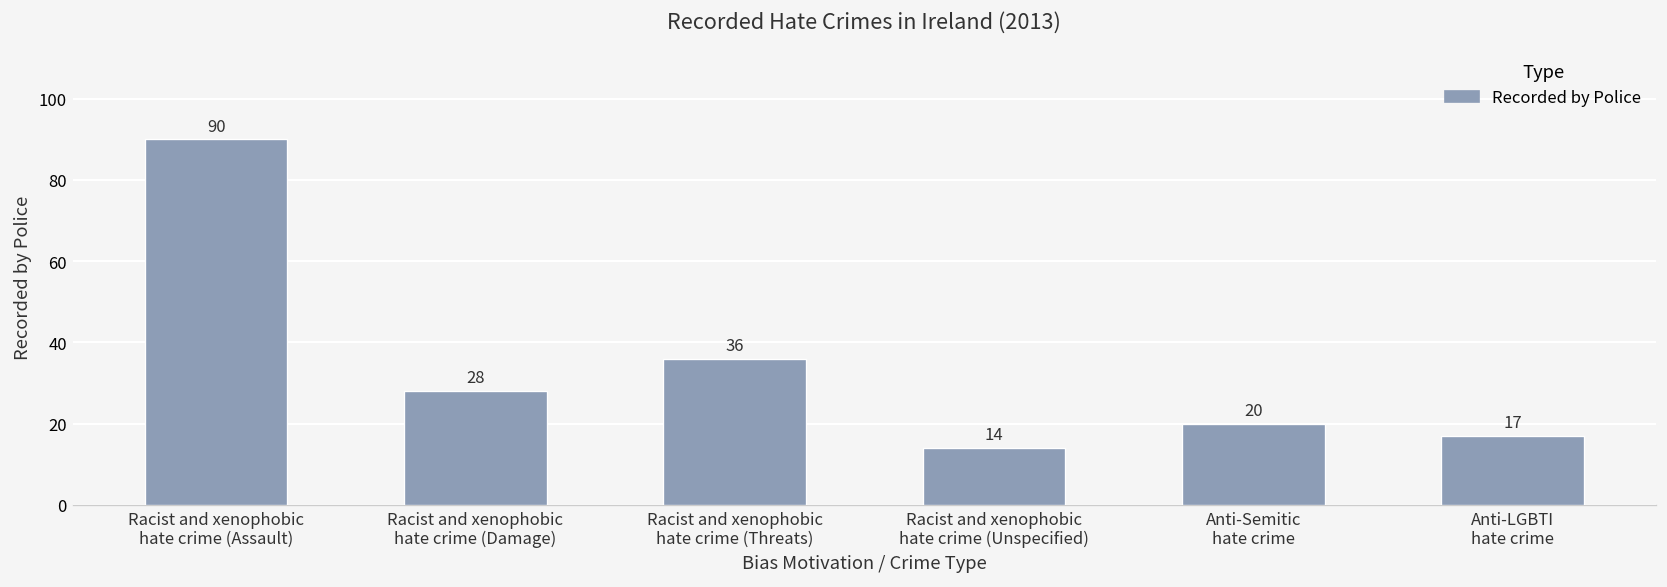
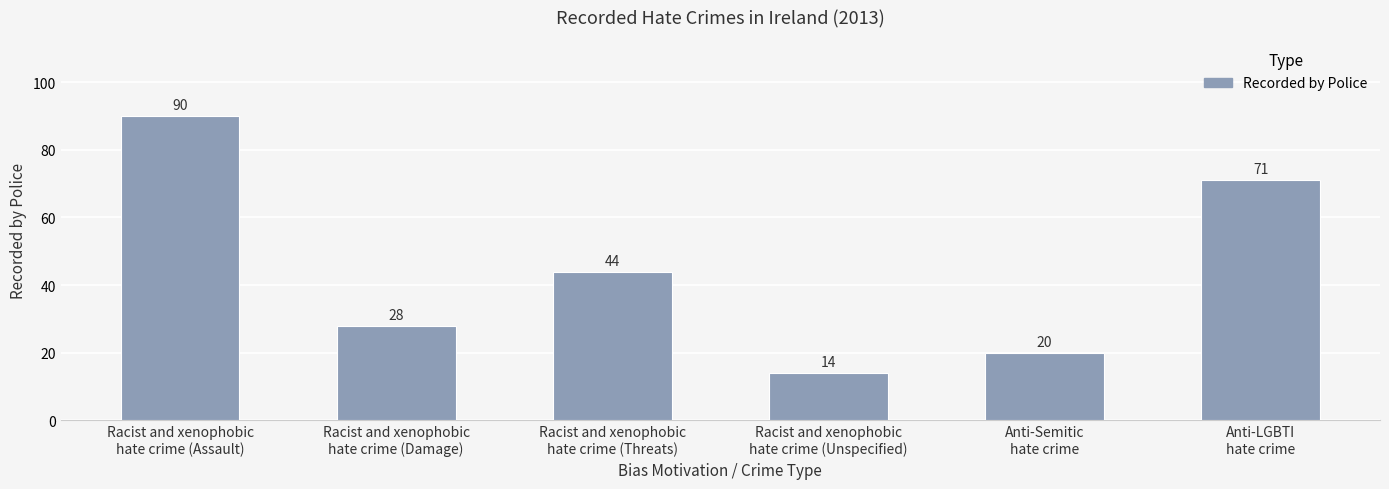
  {
    "Racist and xenophobic hate crime (Assault)": 90,
    "Racist and xenophobic hate crime (Damage)": 28,
-   "Racist and xenophobic hate crime (Threats)": 36,
+   "Racist and xenophobic hate crime (Threats)": 44,
    "Racist and xenophobic hate crime (Unspecified)": 14,
    "Anti-Semitic hate crime": 20,
-   "Anti-LGBTI hate crime": 17
+   "Anti-LGBTI hate crime": 71
  }
